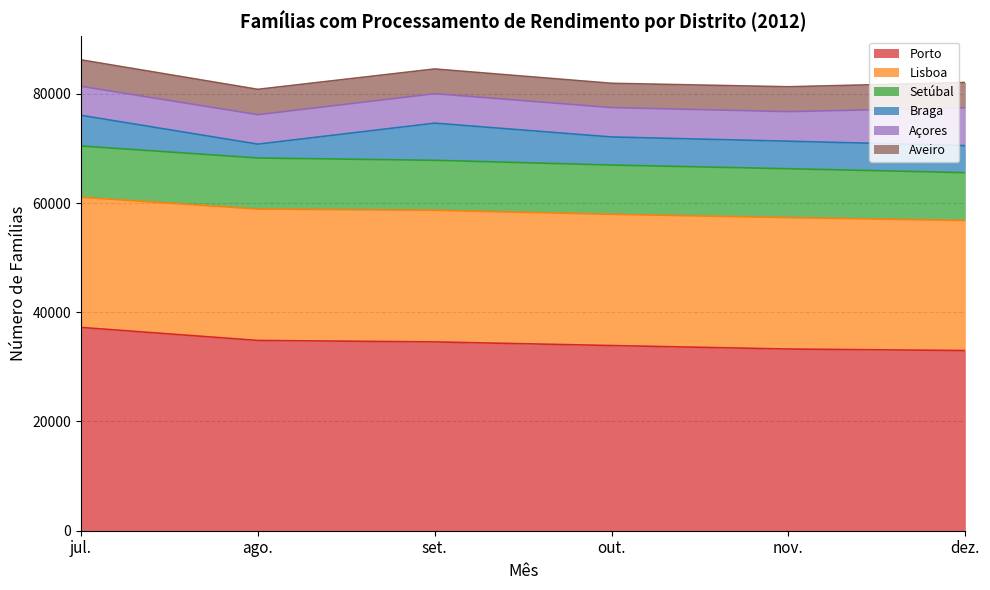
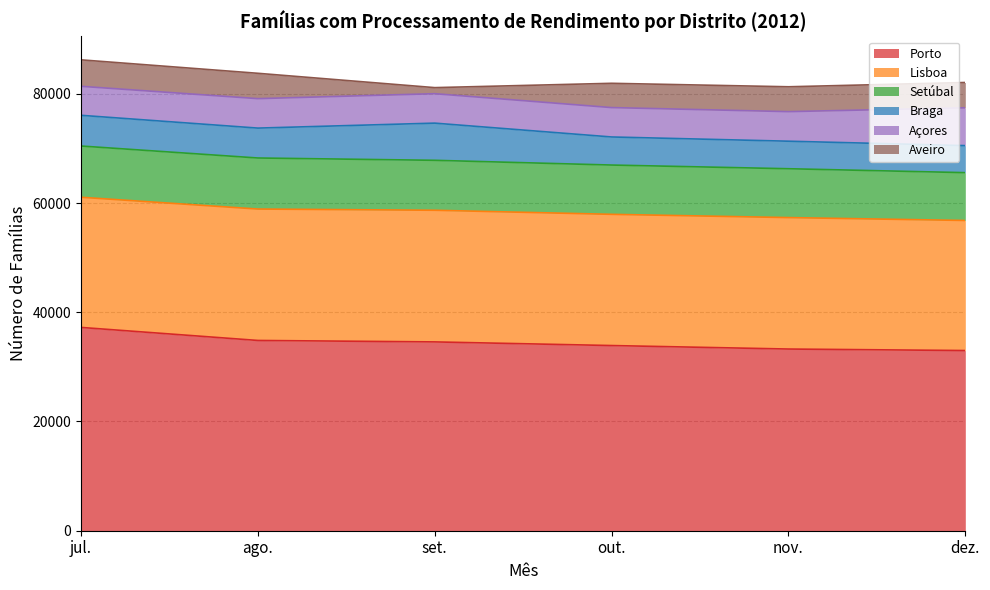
  {
    "Porto": {
      "jul.": 37000,
      "ago.": 35000,
      "set.": 35000,
      "out.": 34000,
      "nov.": 33000,
      "dez.": 33000
    },
    "Lisboa": {
      "jul.": 24000,
      "ago.": 24000,
      "set.": 24000,
      "out.": 24000,
      "nov.": 24000,
      "dez.": 24000
    },
    "Setúbal": {
      "jul.": 9000,
      "ago.": 9000,
      "set.": 9000,
      "out.": 9000,
      "nov.": 9000,
      "dez.": 9000
    },
    "Braga": {
      "jul.": 6000,
-     "ago.": 3000,
+     "ago.": 5000,
      "set.": 7000,
      "out.": 5000,
      "nov.": 5000,
      "dez.": 5000
    },
    "Açores": {
      "jul.": 5000,
      "ago.": 5000,
      "set.": 5000,
      "out.": 5000,
      "nov.": 5000,
      "dez.": 7000
    },
    "Aveiro": {
      "jul.": 5000,
      "ago.": 5000,
-     "set.": 5000,
+     "set.": 1000,
      "out.": 4000,
      "nov.": 5000,
      "dez.": 5000
    }
  }
